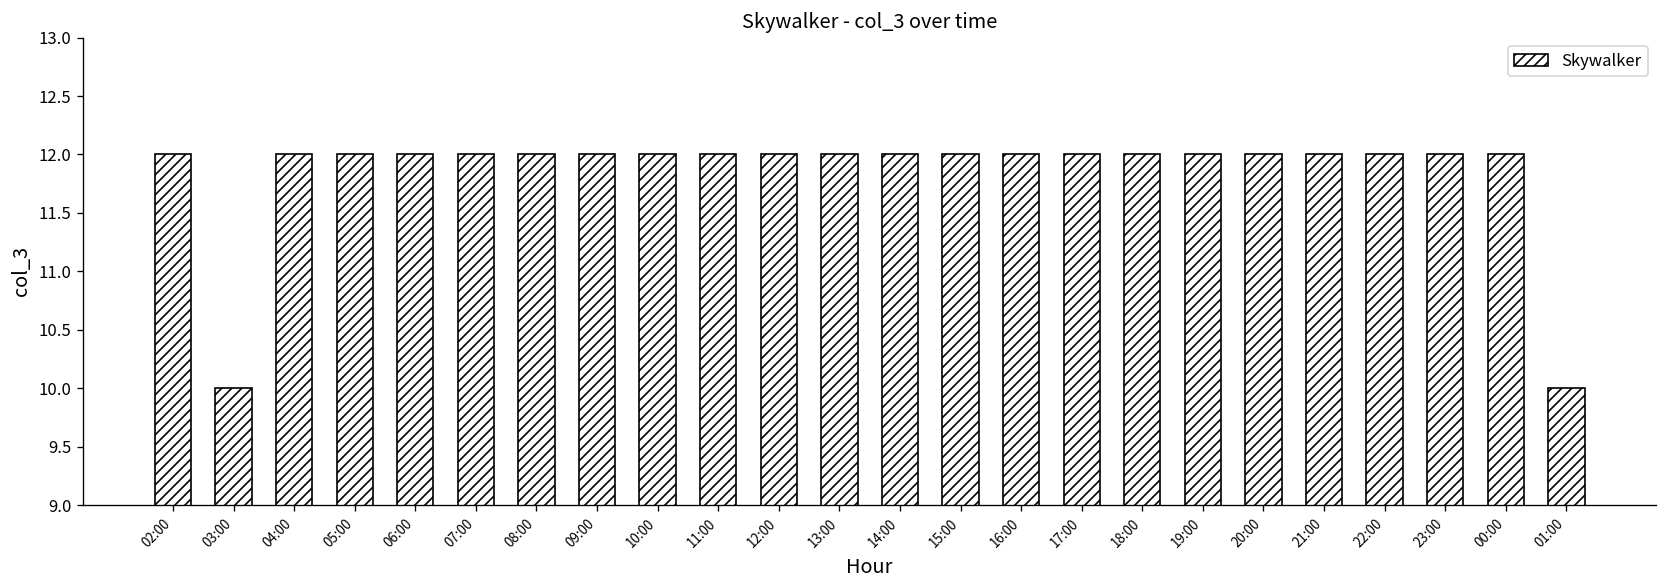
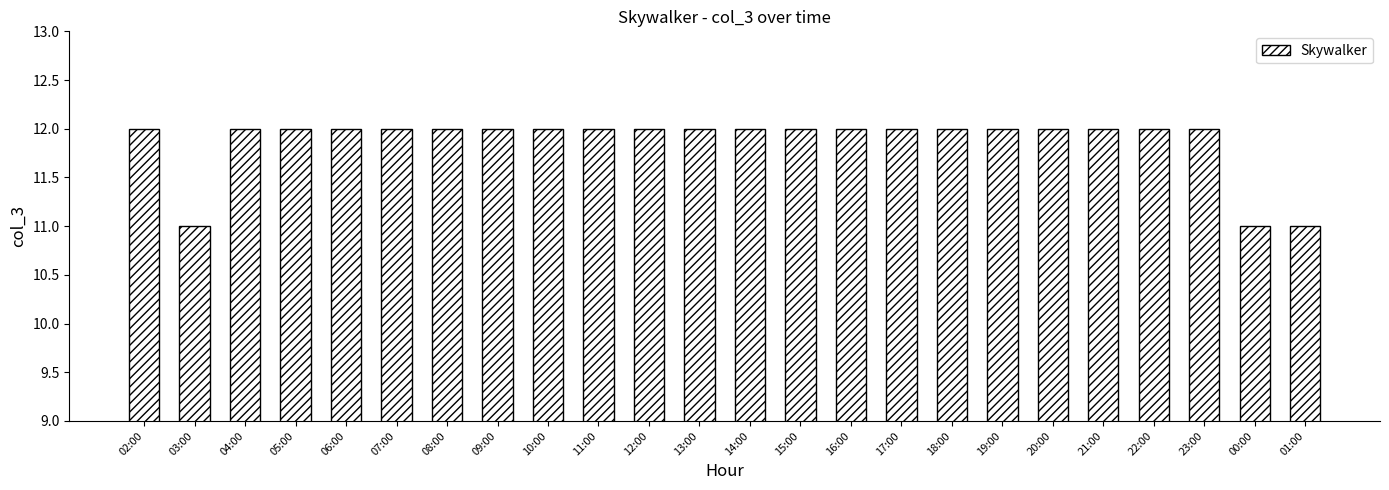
  {
    "02:00": 12,
-   "03:00": 10,
+   "03:00": 11,
    "04:00": 12,
    "05:00": 12,
    "06:00": 12,
    "07:00": 12,
    "08:00": 12,
    "09:00": 12,
    "10:00": 12,
    "11:00": 12,
    "12:00": 12,
    "13:00": 12,
    "14:00": 12,
    "15:00": 12,
    "16:00": 12,
    "17:00": 12,
    "18:00": 12,
    "19:00": 12,
    "20:00": 12,
    "21:00": 12,
    "22:00": 12,
    "23:00": 12,
-   "00:00": 12,
-   "01:00": 10
+   "00:00": 11,
+   "01:00": 11
  }
